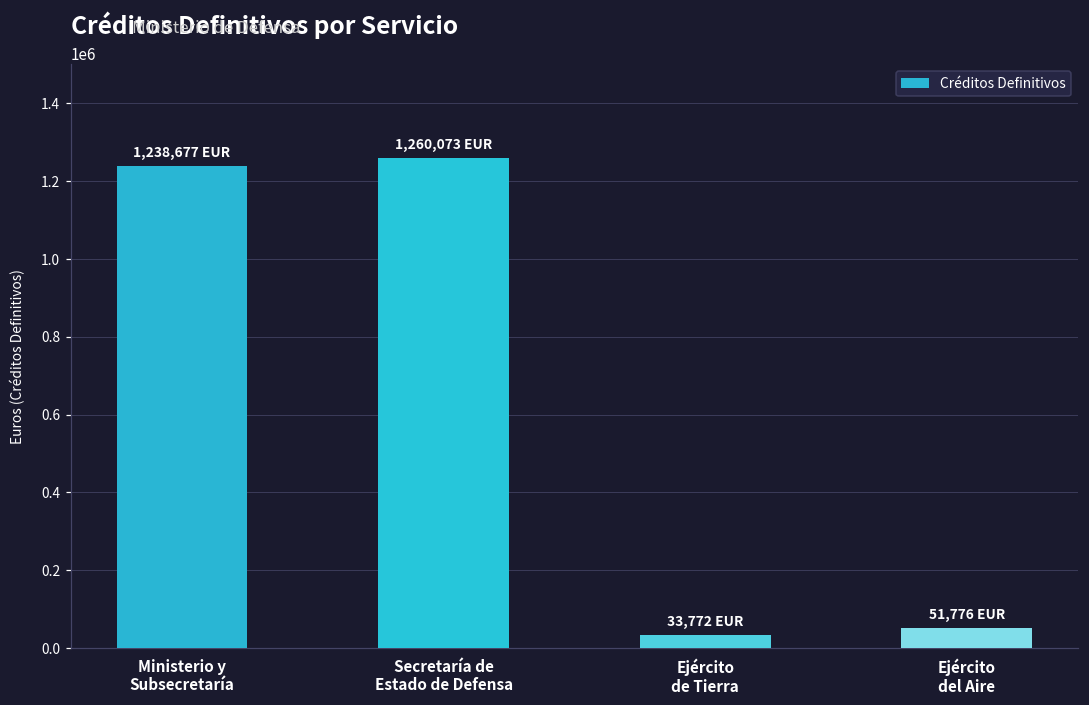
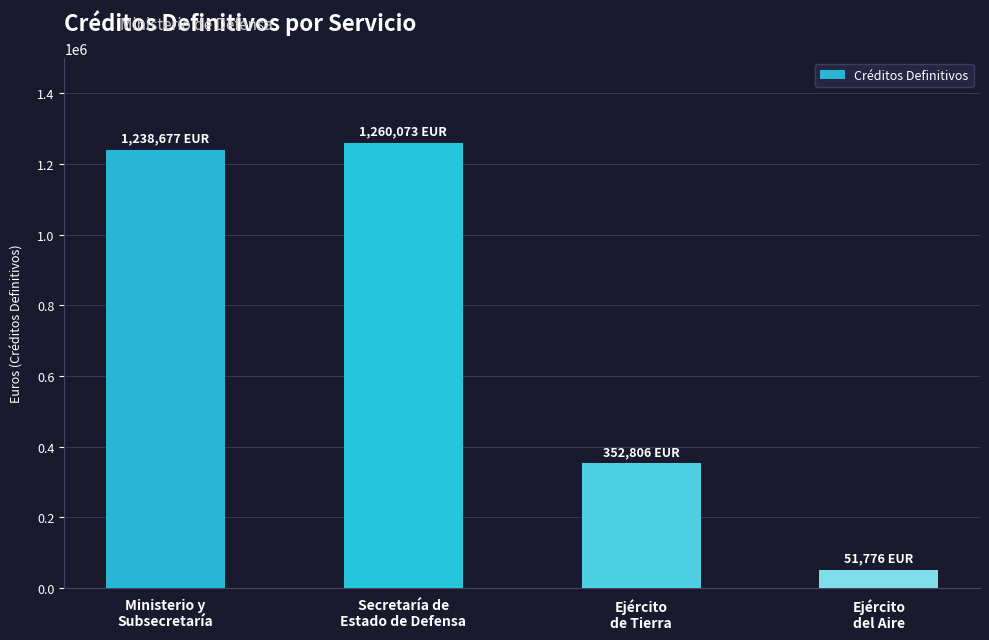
  {
    "Ministerio y Subsecretaría": "1,238,677",
    "Secretaría de Estado de Defensa": "1,260,073",
-   "Ejército de Tierra": "33,772",
+   "Ejército de Tierra": "352,806",
    "Ejército del Aire": "51,776"
  }
